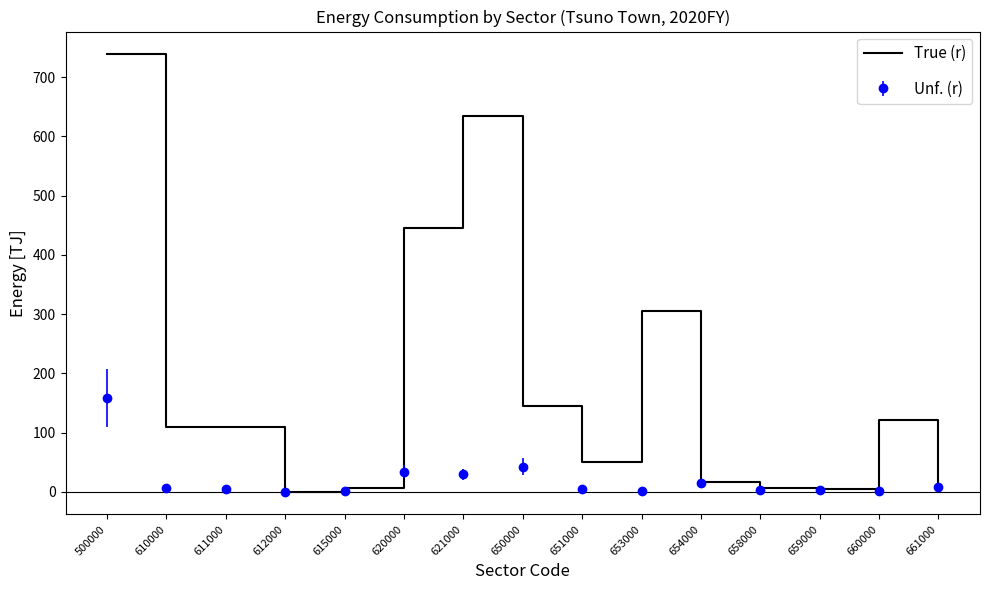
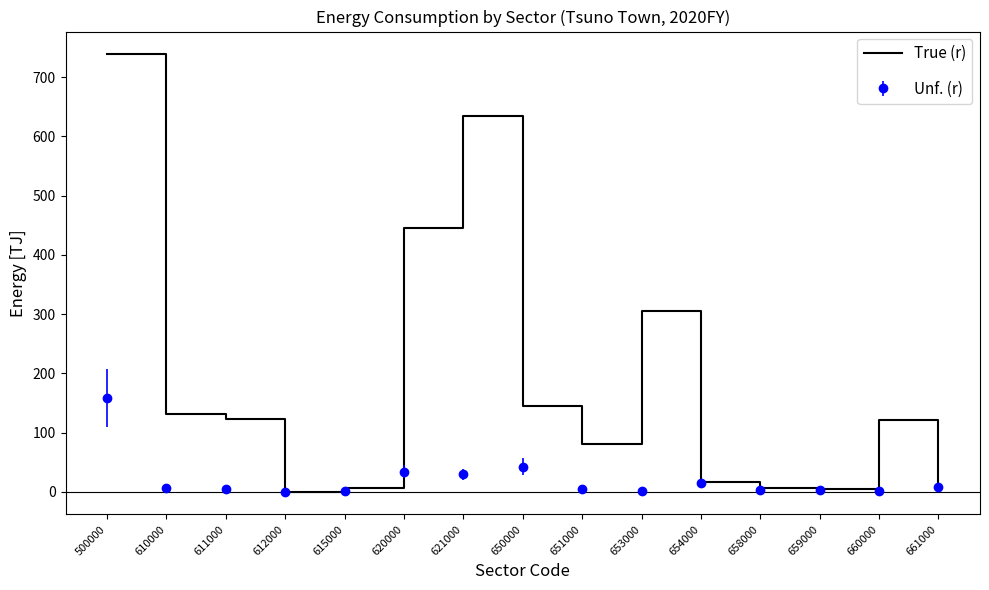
  {
    "True (r)": {
      "500000": 740,
-     "610000": 110,
-     "611000": 110,
+     "610000": 130,
+     "611000": 120,
      "615000": 10,
      "620000": 450,
      "621000": 630,
      "650000": 150,
-     "651000": 50,
+     "651000": 80,
      "653000": 310,
      "660000": 120,
      "661000": 10
    }
  }
